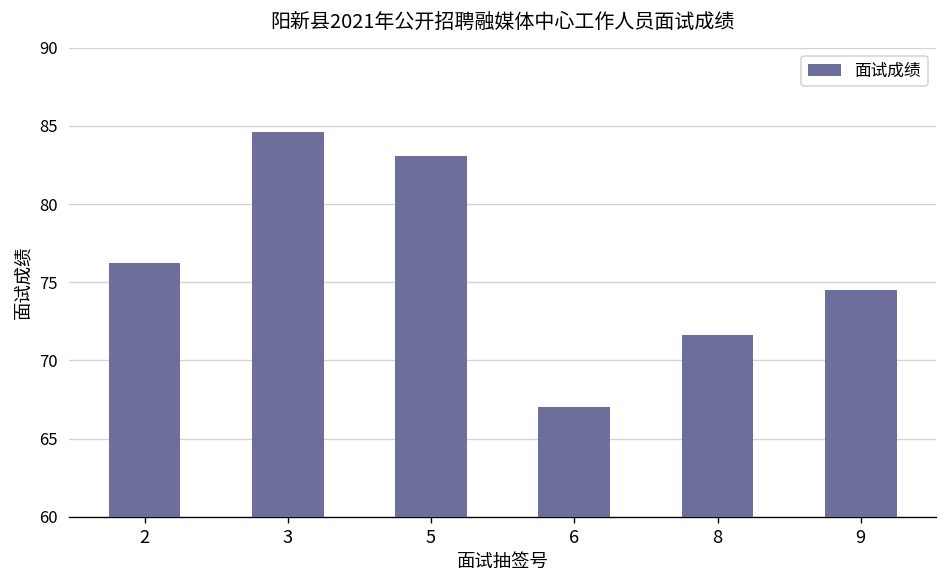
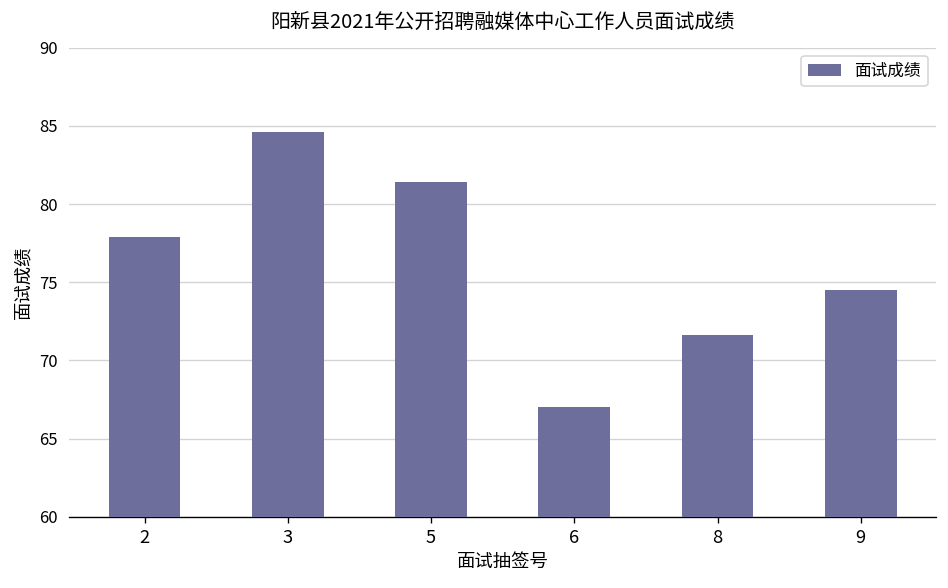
  {
-   "2": 76.2,
+   "2": 77.9,
    "3": 84.6,
-   "5": 83.1,
+   "5": 81.4,
    "6": 67.0,
    "8": 71.6,
    "9": 74.5
  }
